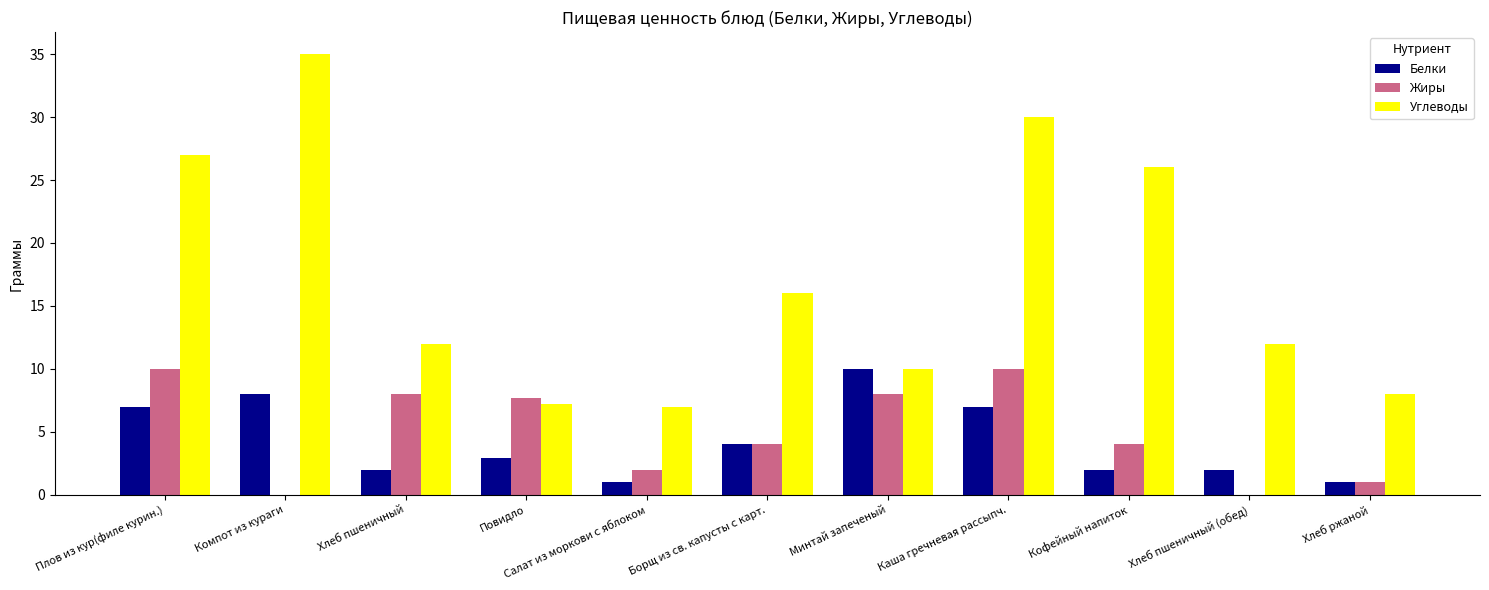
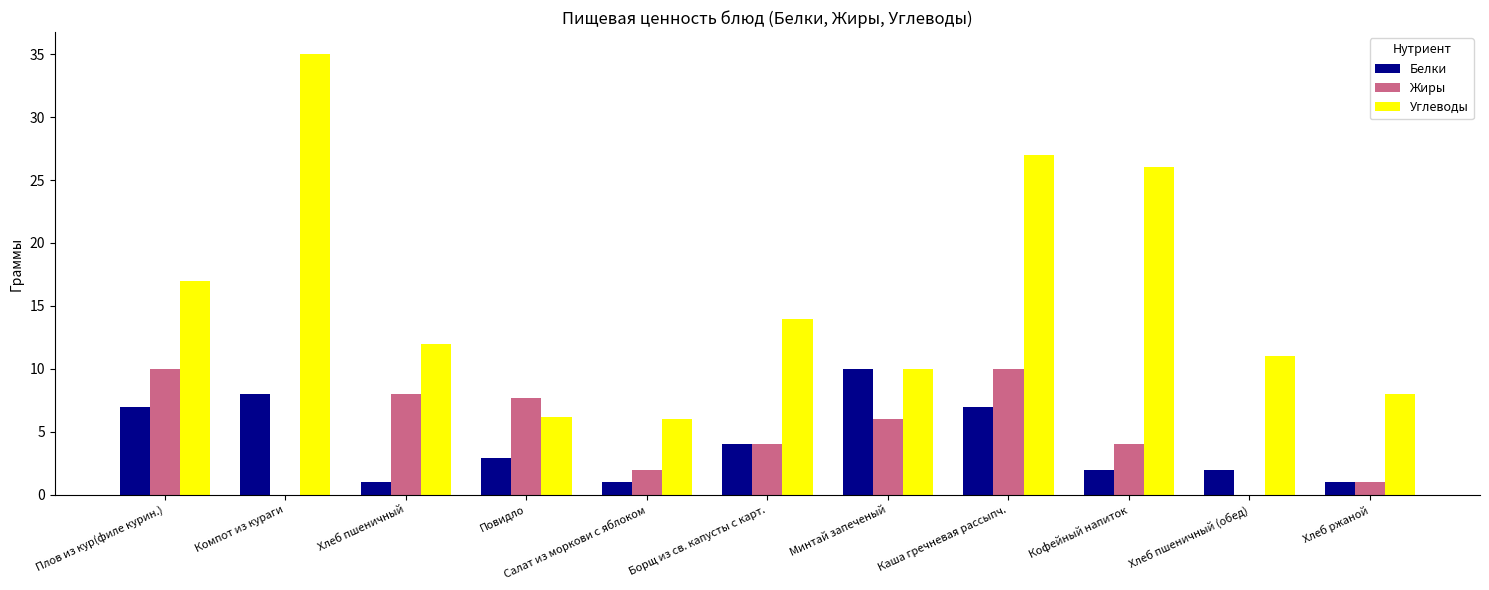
  {
    "Белки": {
      "Плов из кур(филе курин.)": 7,
      "Компот из кураги": 8,
-     "Хлеб пшеничный": 2,
+     "Хлеб пшеничный": 1,
      "Повидло": 3,
      "Салат из моркови с яблоком": 1,
      "Борщ из св. капусты с карт.": 4,
      "Минтай запеченый": 10,
      "Каша гречневая рассыпч.": 7,
      "Кофейный напиток": 2,
      "Хлеб пшеничный (обед)": 2,
      "Хлеб ржаной": 1
    },
    "Жиры": {
      "Плов из кур(филе курин.)": 10,
      "Компот из кураги": 0,
      "Хлеб пшеничный": 8,
      "Повидло": 7.7,
      "Салат из моркови с яблоком": 2,
      "Борщ из св. капусты с карт.": 4,
-     "Минтай запеченый": 8,
+     "Минтай запеченый": 6,
      "Каша гречневая рассыпч.": 10,
      "Кофейный напиток": 4,
      "Хлеб пшеничный (обед)": 0,
      "Хлеб ржаной": 1
    },
    "Углеводы": {
-     "Плов из кур(филе курин.)": 27,
+     "Плов из кур(филе курин.)": 17,
      "Компот из кураги": 35.0,
      "Хлеб пшеничный": 12.0,
-     "Повидло": 7.2,
-     "Салат из моркови с яблоком": 7,
-     "Борщ из св. капусты с карт.": 16,
+     "Повидло": 6.2,
+     "Салат из моркови с яблоком": 6,
+     "Борщ из св. капусты с карт.": 14,
      "Минтай запеченый": 10.0,
-     "Каша гречневая рассыпч.": 30,
+     "Каша гречневая рассыпч.": 27,
      "Кофейный напиток": 26.0,
-     "Хлеб пшеничный (обед)": 12,
+     "Хлеб пшеничный (обед)": 11,
      "Хлеб ржаной": 8.0
    }
  }
